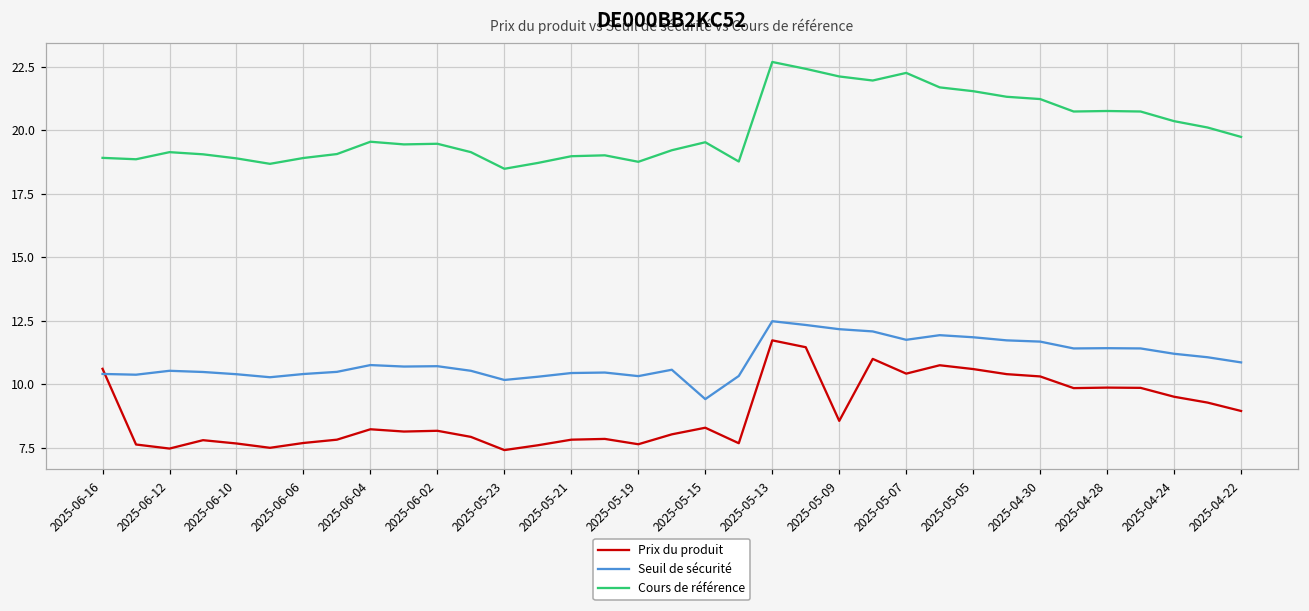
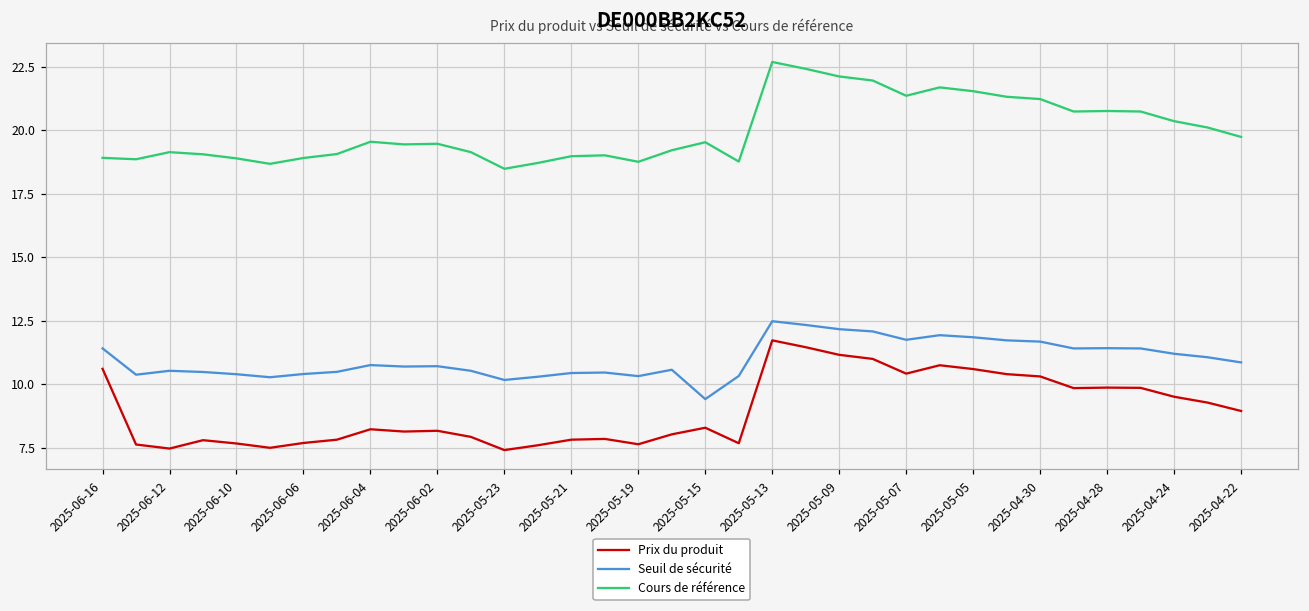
  {
    "Prix du produit": {
      "2025-06-16": 10.6,
      "2025-06-12": 7.5,
      "2025-06-10": 7.7,
      "2025-06-06": 7.7,
      "2025-06-04": 8.2,
      "2025-06-02": 8.2,
      "2025-05-23": 7.4,
      "2025-05-21": 7.8,
      "2025-05-19": 7.6,
      "2025-05-15": 8.3,
      "2025-05-13": 11.7,
-     "2025-05-09": 8.6,
+     "2025-05-09": 11.2,
      "2025-05-07": 10.4,
      "2025-05-05": 10.6,
      "2025-04-30": 10.3,
      "2025-04-28": 9.9,
      "2025-04-24": 9.5,
      "2025-04-22": 8.9
    },
    "Seuil de sécurité": {
-     "2025-06-16": 10.4,
+     "2025-06-16": 11.4,
      "2025-06-12": 10.5,
      "2025-06-10": 10.4,
      "2025-06-06": 10.4,
      "2025-06-04": 10.7,
      "2025-06-02": 10.7,
      "2025-05-23": 10.2,
      "2025-05-21": 10.4,
      "2025-05-19": 10.3,
      "2025-05-15": 9.4,
      "2025-05-13": 12.5,
      "2025-05-09": 12.2,
      "2025-05-07": 11.7,
      "2025-05-05": 11.8,
      "2025-04-30": 11.7,
      "2025-04-28": 11.4,
      "2025-04-24": 11.2,
      "2025-04-22": 10.9
    },
    "Cours de référence": {
      "2025-06-16": 18.9,
      "2025-06-12": 19.1,
      "2025-06-10": 18.9,
      "2025-06-06": 18.9,
      "2025-06-04": 19.5,
      "2025-06-02": 19.5,
      "2025-05-23": 18.5,
      "2025-05-21": 19.0,
      "2025-05-19": 18.8,
      "2025-05-15": 19.5,
      "2025-05-13": 22.7,
      "2025-05-09": 22.1,
-     "2025-05-07": 22.3,
+     "2025-05-07": 21.4,
      "2025-05-05": 21.5,
      "2025-04-30": 21.2,
      "2025-04-28": 20.8,
      "2025-04-24": 20.4,
      "2025-04-22": 19.7
    }
  }
